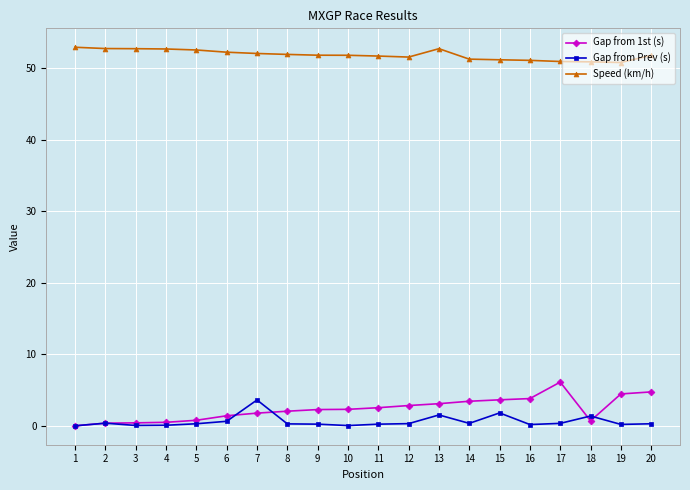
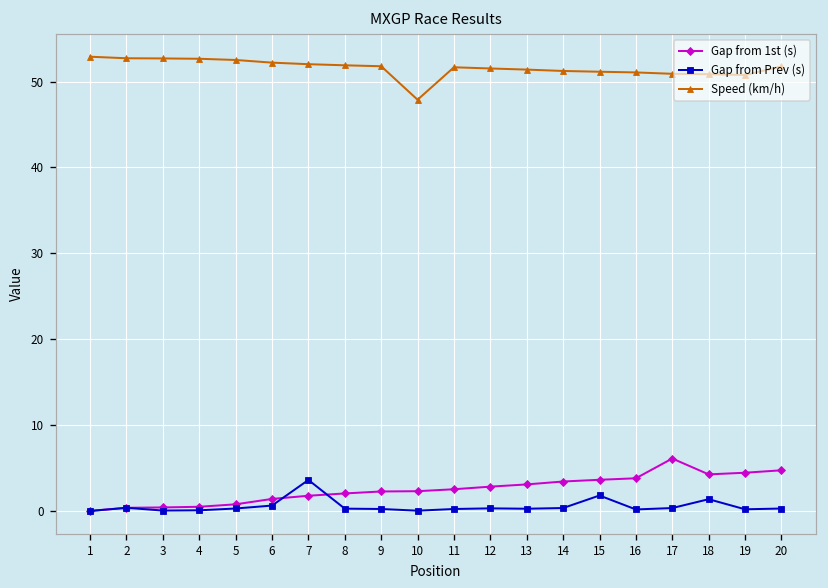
  {
    "Gap from 1st (s)": {
      "3": 0,
      "4": 0,
      "5": 1,
      "6": 1,
      "7": 2,
      "8": 2,
      "9": 2,
      "10": 2,
      "11": 3,
      "12": 3,
      "13": 3,
      "14": 3,
      "15": 4,
      "16": 4,
      "17": 6,
-     "18": 1,
+     "18": 4,
      "19": 4,
      "20": 5
    },
    "Gap from Prev (s)": {
      "3": 0,
      "4": 0,
      "5": 0,
      "6": 1,
      "7": 4,
      "8": 0,
      "9": 0,
      "10": 0,
      "11": 0,
      "12": 0,
-     "13": 2,
+     "13": 0,
      "14": 0,
      "15": 2,
      "16": 0,
      "17": 0,
      "18": 1,
      "19": 0,
      "20": 0
    },
    "Speed (km/h)": {
      "1": 53,
      "2": 53,
      "3": 53,
      "4": 53,
      "5": 53,
      "6": 52,
      "7": 52,
      "8": 52,
      "9": 52,
-     "10": 52,
+     "10": 48,
      "11": 52,
      "12": 52,
-     "13": 53,
+     "13": 51,
      "14": 51,
      "15": 51,
      "16": 51,
      "17": 51
    }
  }
